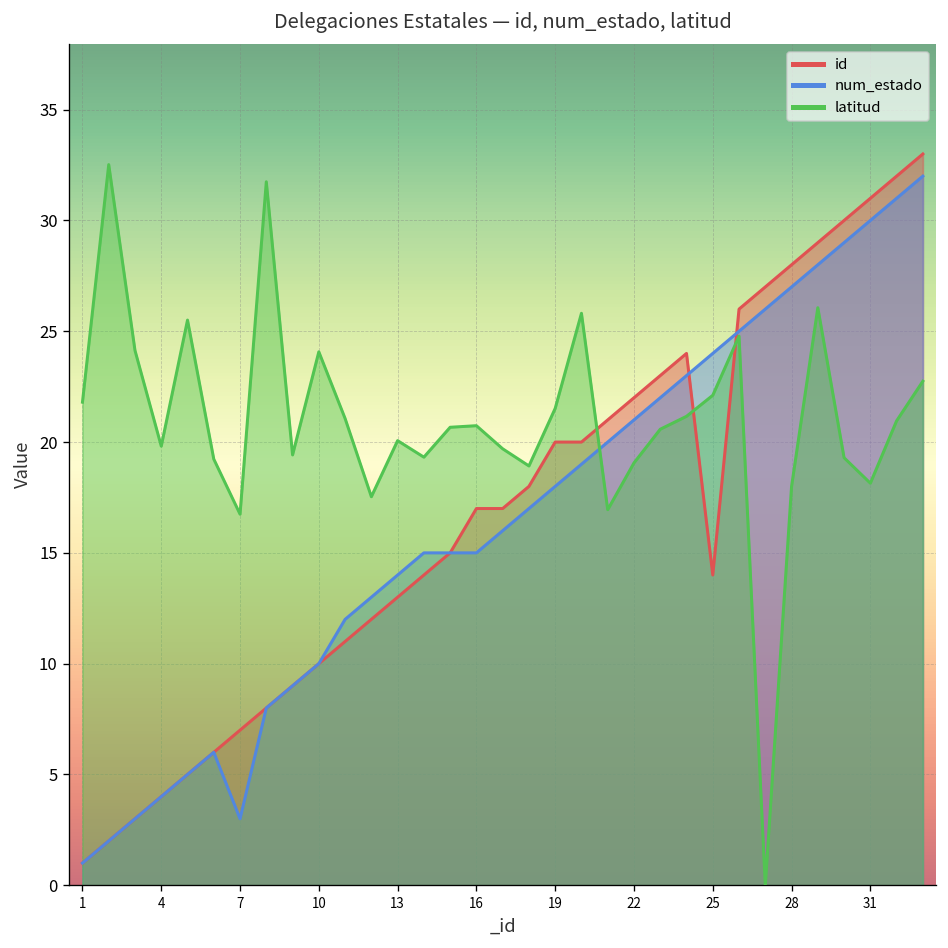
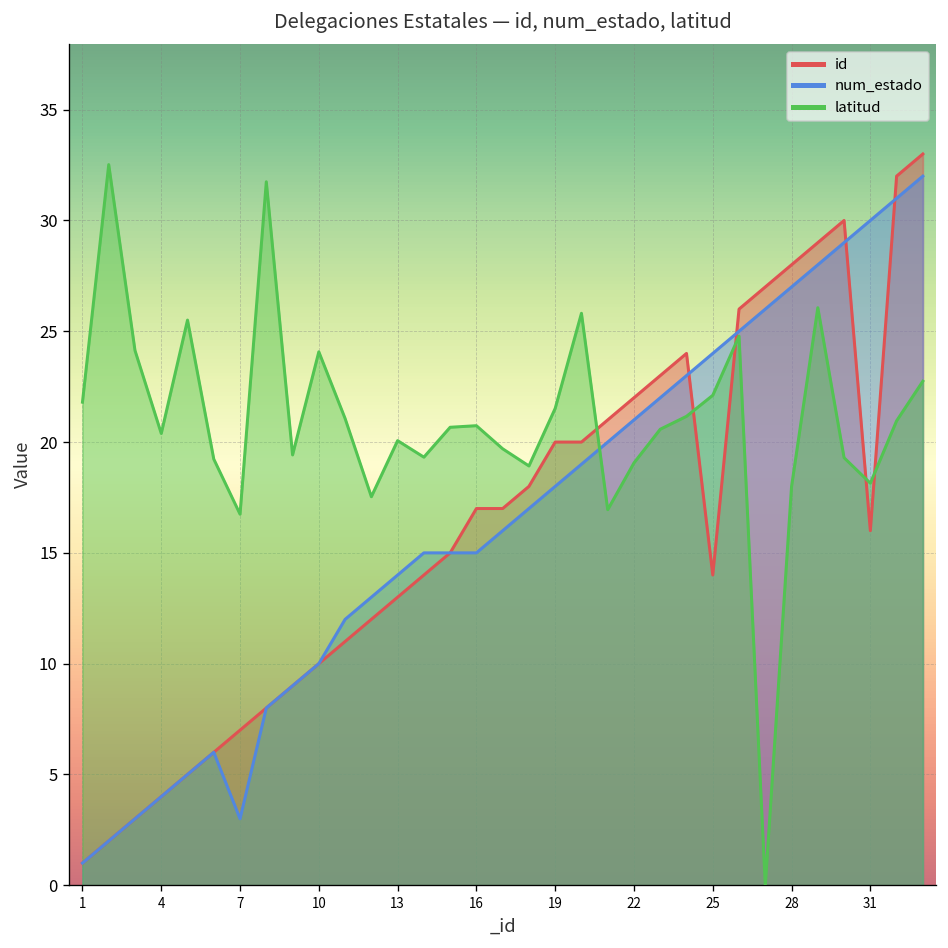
  {
    "id": {
      "7": 7,
      "13": 13,
      "16": 17,
      "19": 20,
      "22": 22,
      "25": 14,
      "28": 28,
-     "31": 31
+     "31": 16
    },
    "num_estado": {
      "7": 3.0,
      "13": 14.0,
      "16": 15.0,
      "19": 18.0,
      "22": 21.0,
      "25": 24.0,
      "28": 27.0,
      "31": 30.0
    },
    "latitud": {
      "1": 21.8,
-     "4": 19.8,
+     "4": 20.4,
      "7": 16.7,
      "10": 24.1,
      "13": 20.1,
      "16": 20.7,
      "19": 21.5,
      "22": 19.1,
      "25": 22.1,
      "28": 18.0,
      "31": 18.1
    }
  }
